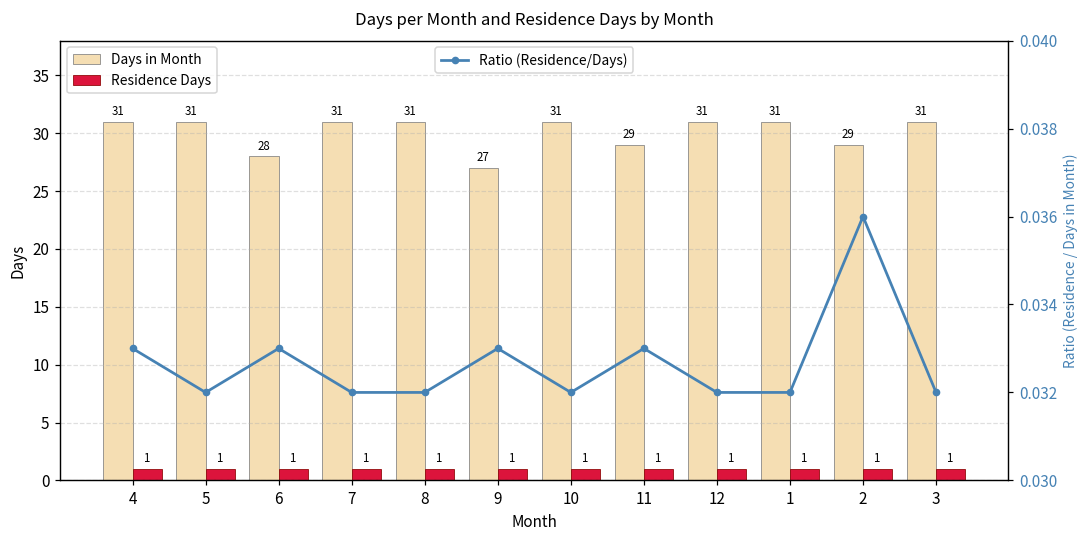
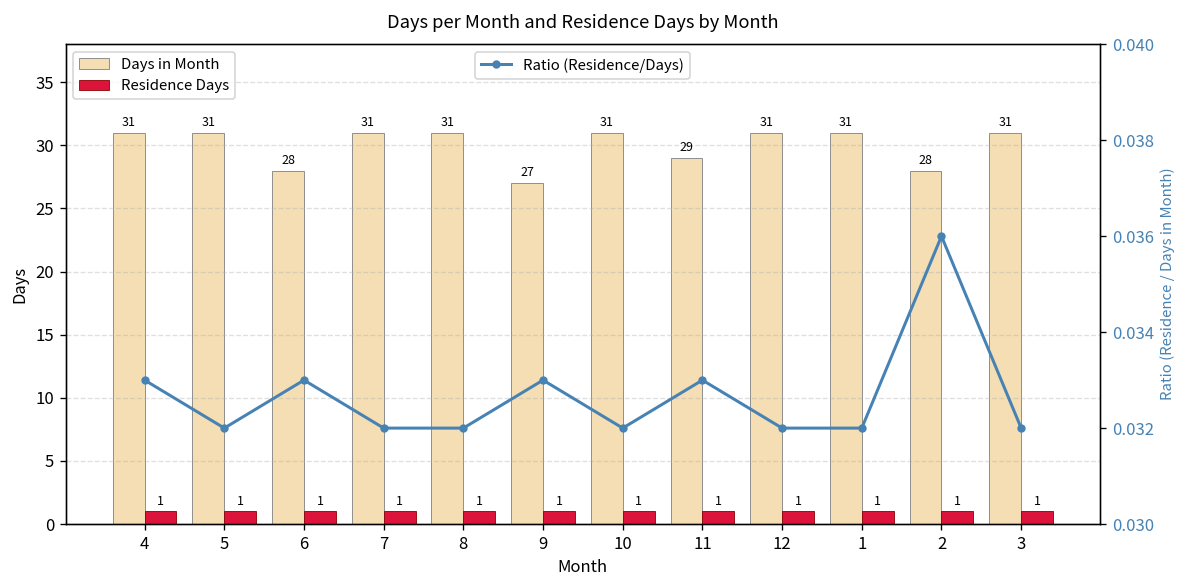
  {
    "Days in Month": {
      "4": 31,
      "5": 31,
      "6": 28,
      "7": 31,
      "8": 31,
      "9": 27,
      "10": 31,
      "11": 29,
      "12": 31,
      "1": 31,
-     "2": 29,
+     "2": 28,
      "3": 31
    },
    "Residence Days": {
      "4": 1,
      "5": 1,
      "6": 1,
      "7": 1,
      "8": 1,
      "9": 1,
      "10": 1,
      "11": 1,
      "12": 1,
      "1": 1,
      "2": 1,
      "3": 1
    }
  }
